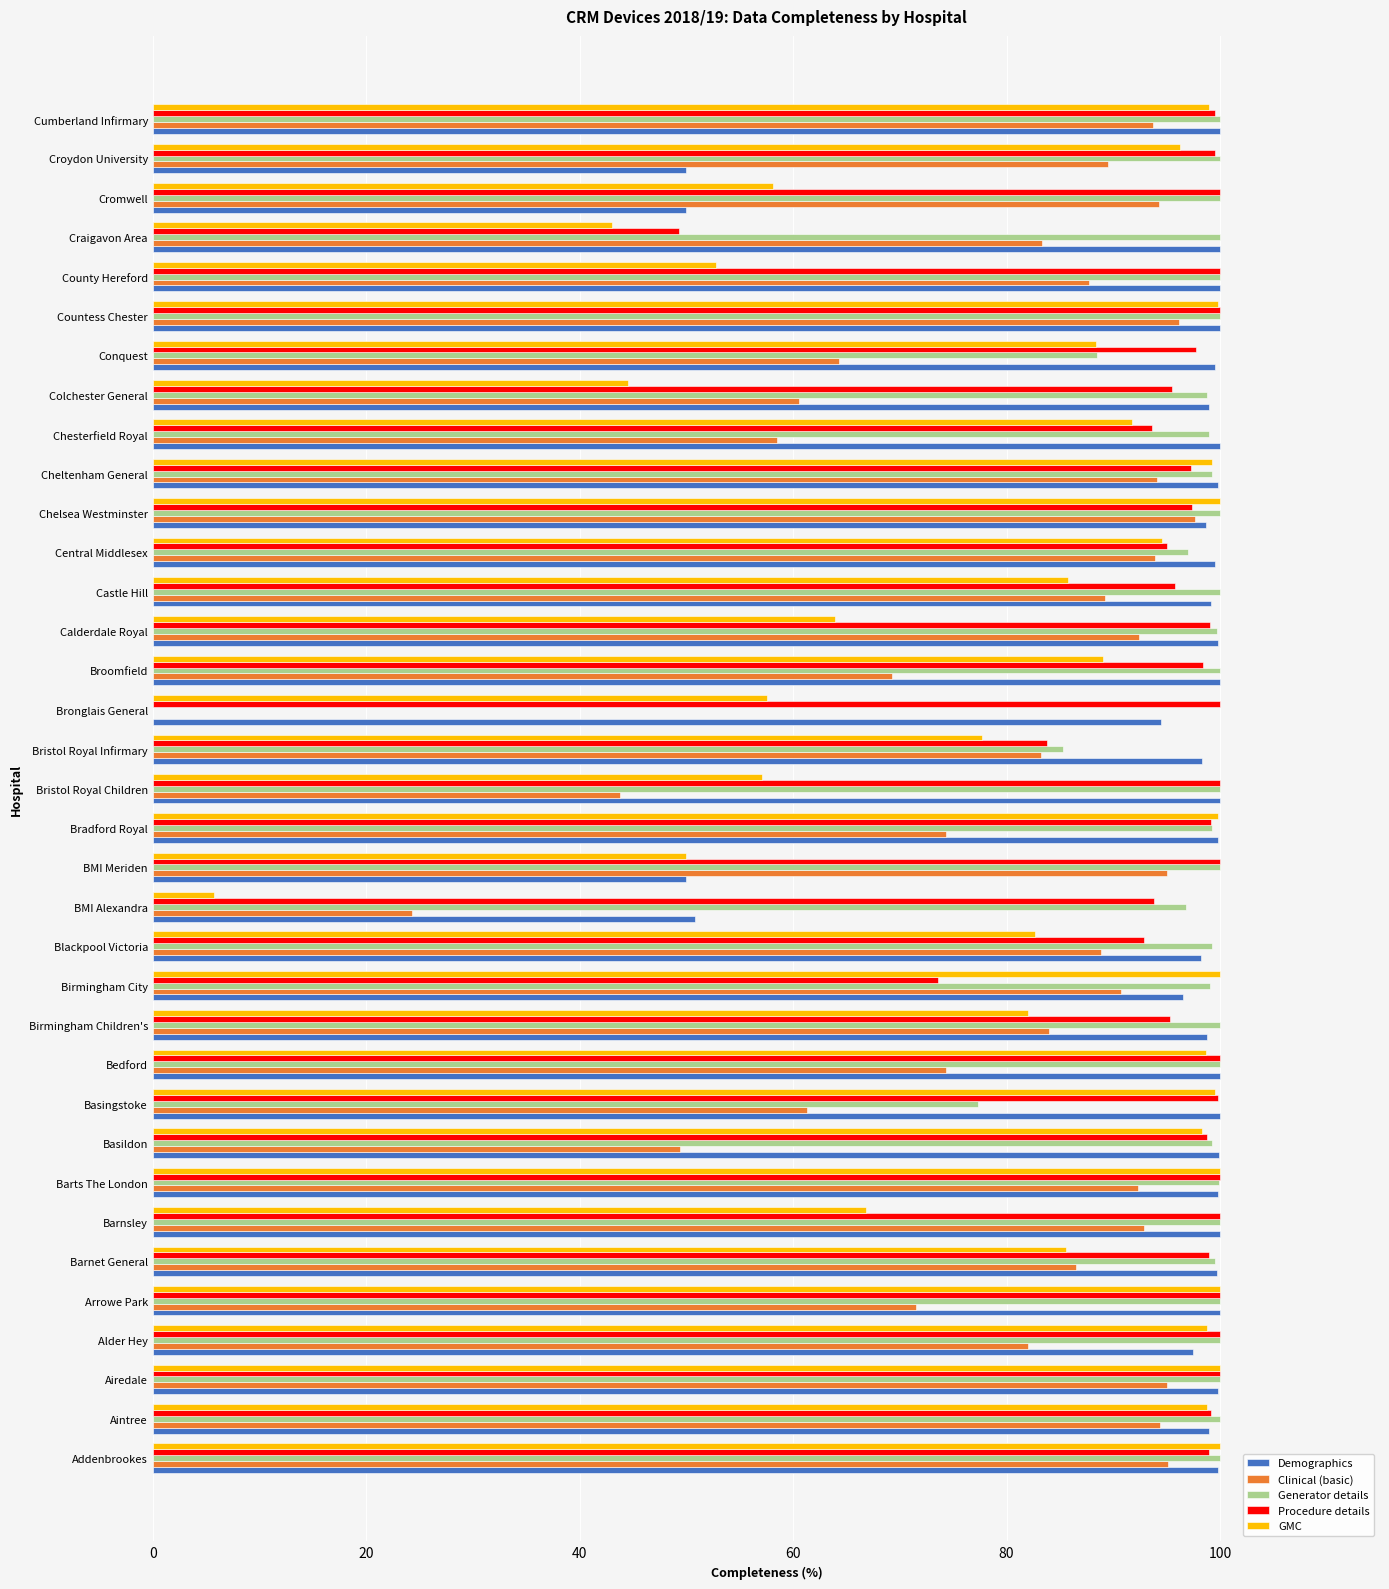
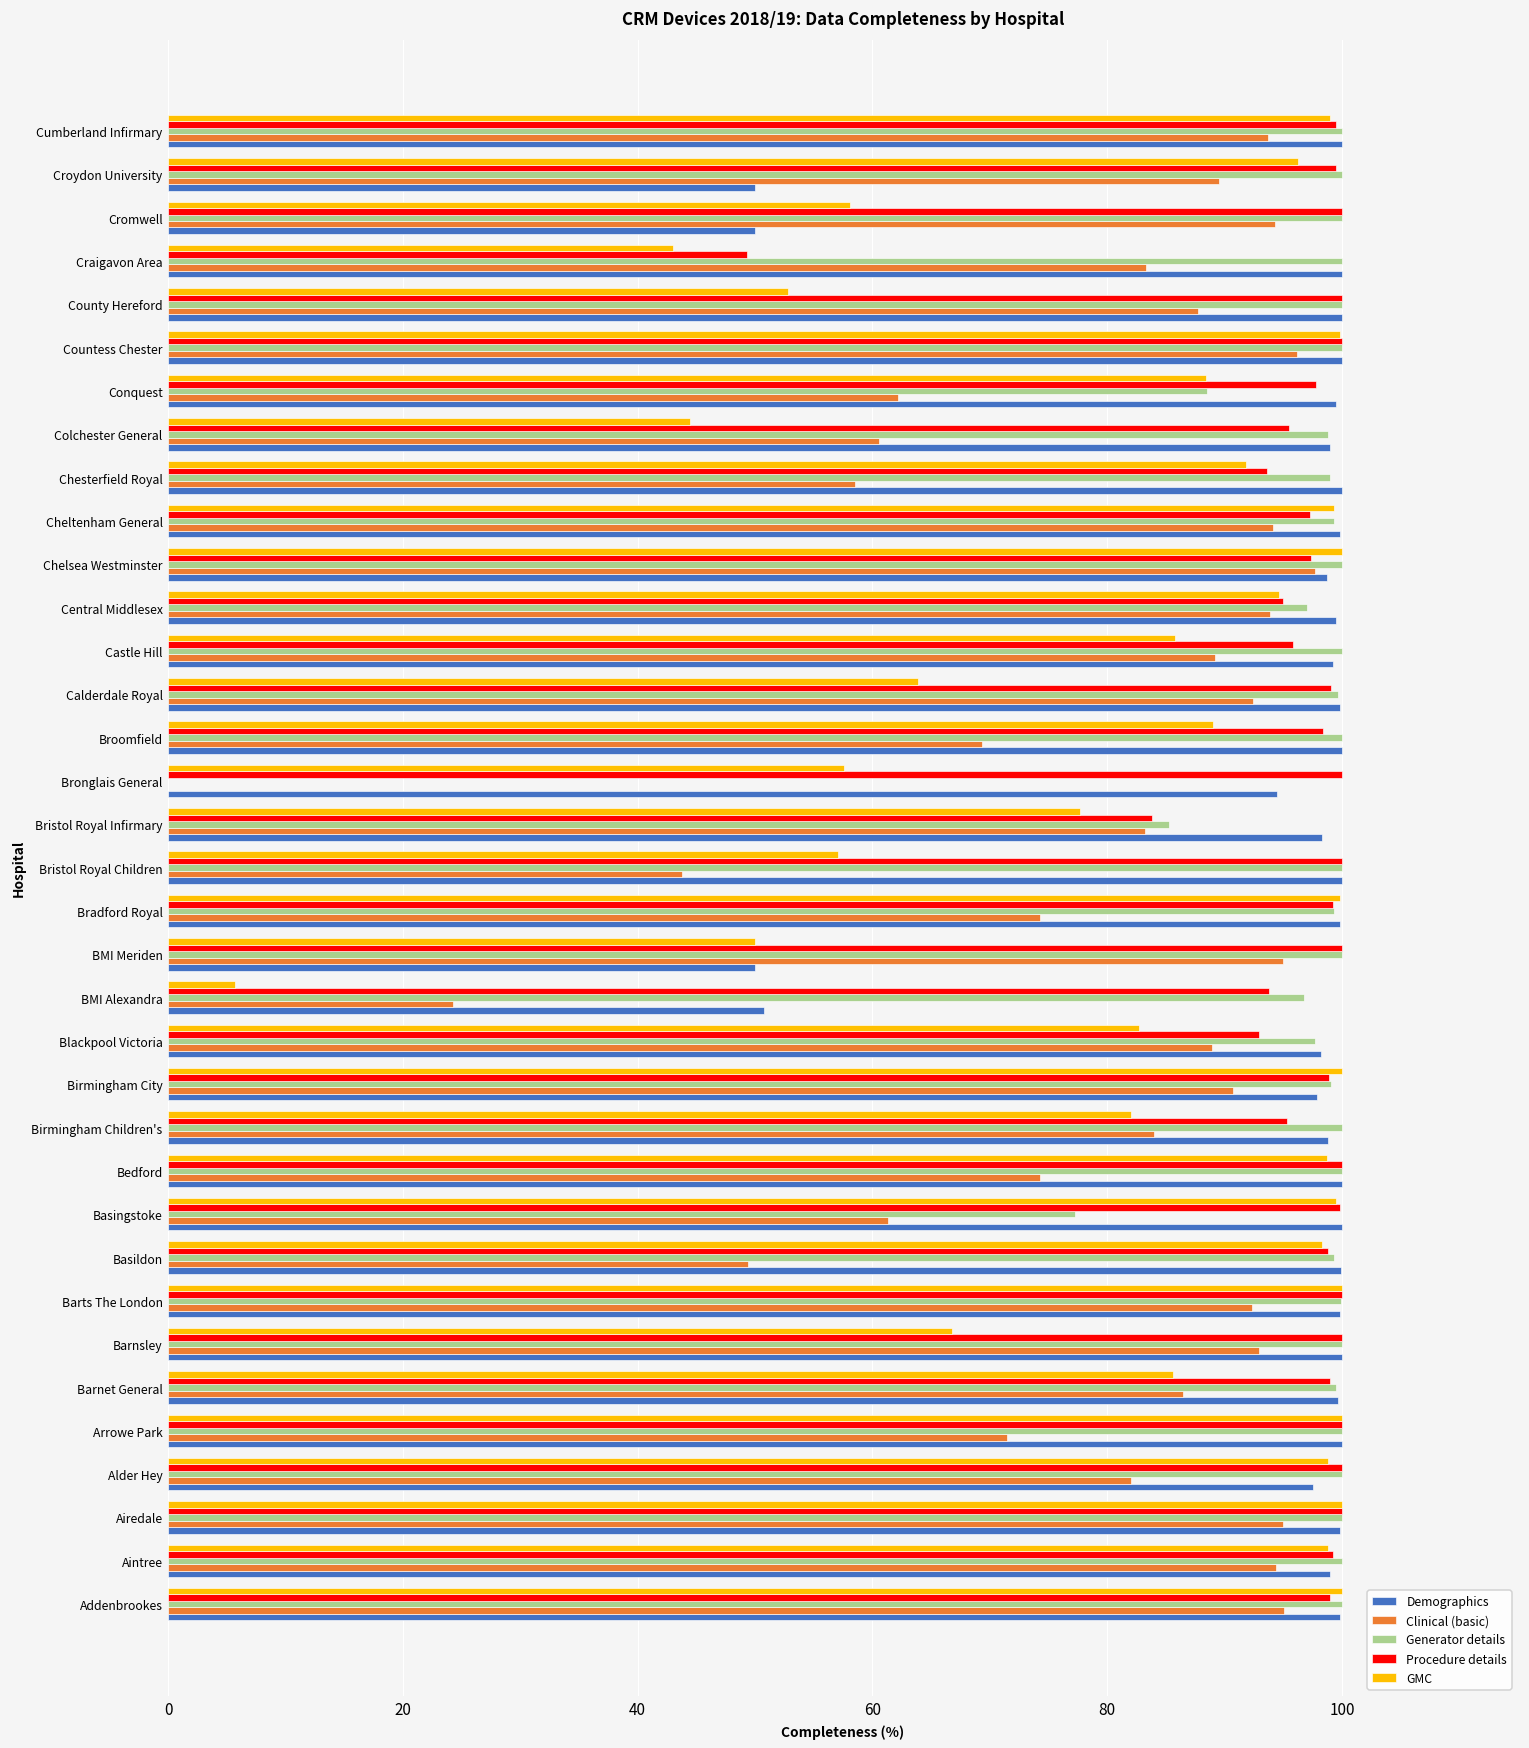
  {
    "Demographics": {
      "Cumberland Infirmary": 100.0,
      "Croydon University": 50.0,
      "Cromwell": 50.0,
      "Craigavon Area": 100.0,
      "County Hereford": 100.0,
      "Countess Chester": 100.0,
      "Conquest": 99.5,
      "Colchester General": 99.0,
      "Chesterfield Royal": 100.0,
      "Cheltenham General": 99.8,
      "Chelsea Westminster": 98.7,
      "Central Middlesex": 99.5,
      "Castle Hill": 99.2,
      "Calderdale Royal": 99.8,
      "Broomfield": 100.0,
      "Bronglais General": 94.5,
      "Bristol Royal Infirmary": 98.3,
      "Bristol Royal Children": 100.0,
      "Bradford Royal": 99.8,
      "BMI Meriden": 50.0,
      "BMI Alexandra": 50.8,
      "Blackpool Victoria": 98.2,
-     "Birmingham City": 96.5,
+     "Birmingham City": 97.9,
      "Birmingham Children's": 98.8,
      "Bedford": 100.0,
      "Basingstoke": 100.0,
      "Basildon": 99.9,
      "Barts The London": 99.8,
      "Barnsley": 100.0,
      "Barnet General": 99.7,
      "Arrowe Park": 100.0,
      "Alder Hey": 97.5,
      "Airedale": 99.8,
      "Aintree": 99.0,
      "Addenbrookes": 99.8
    },
    "Clinical (basic)": {
      "Cumberland Infirmary": 93.7,
      "Croydon University": 89.5,
      "Cromwell": 94.3,
      "Craigavon Area": 83.3,
      "County Hereford": 87.7,
      "Countess Chester": 96.2,
-     "Conquest": 64.3,
+     "Conquest": 62.2,
      "Colchester General": 60.6,
      "Chesterfield Royal": 58.5,
      "Cheltenham General": 94.1,
      "Chelsea Westminster": 97.7,
      "Central Middlesex": 93.9,
      "Castle Hill": 89.2,
      "Calderdale Royal": 92.4,
      "Broomfield": 69.3,
      "Bronglais General": 0.0,
      "Bristol Royal Infirmary": 83.2,
      "Bristol Royal Children": 43.8,
      "Bradford Royal": 74.3,
      "BMI Meriden": 95.0,
      "BMI Alexandra": 24.3,
      "Blackpool Victoria": 88.9,
      "Birmingham City": 90.7,
      "Birmingham Children's": 84.0,
      "Bedford": 74.3,
      "Basingstoke": 61.3,
      "Basildon": 49.4,
      "Barts The London": 92.3,
      "Barnsley": 92.9,
      "Barnet General": 86.5,
      "Arrowe Park": 71.5,
      "Alder Hey": 82.0,
      "Airedale": 95.0,
      "Aintree": 94.4,
      "Addenbrookes": 95.1
    },
    "Generator details": {
      "Cumberland Infirmary": 100.0,
      "Croydon University": 100.0,
      "Cromwell": 100.0,
      "Craigavon Area": 100.0,
      "County Hereford": 100.0,
      "Countess Chester": 100.0,
      "Conquest": 88.5,
      "Colchester General": 98.8,
      "Chesterfield Royal": 99.0,
      "Cheltenham General": 99.3,
      "Chelsea Westminster": 100.0,
      "Central Middlesex": 97.0,
      "Castle Hill": 100.0,
      "Calderdale Royal": 99.7,
      "Broomfield": 100.0,
      "Bronglais General": 0.0,
      "Bristol Royal Infirmary": 85.3,
      "Bristol Royal Children": 100.0,
      "Bradford Royal": 99.3,
      "BMI Meriden": 100.0,
      "BMI Alexandra": 96.8,
-     "Blackpool Victoria": 99.3,
+     "Blackpool Victoria": 97.7,
      "Birmingham City": 99.1,
      "Birmingham Children's": 100.0,
      "Bedford": 100.0,
      "Basingstoke": 77.3,
      "Basildon": 99.3,
      "Barts The London": 99.9,
      "Barnsley": 100.0,
      "Barnet General": 99.5,
      "Arrowe Park": 100.0,
      "Alder Hey": 100.0,
      "Airedale": 100.0,
      "Aintree": 100.0,
      "Addenbrookes": 100.0
    },
    "Procedure details": {
      "Cumberland Infirmary": 99.5,
      "Croydon University": 99.5,
      "Cromwell": 100.0,
      "Craigavon Area": 49.3,
      "County Hereford": 100.0,
      "Countess Chester": 100.0,
      "Conquest": 97.8,
      "Colchester General": 95.5,
      "Chesterfield Royal": 93.6,
      "Cheltenham General": 97.3,
      "Chelsea Westminster": 97.4,
      "Central Middlesex": 95.0,
      "Castle Hill": 95.8,
      "Calderdale Royal": 99.1,
      "Broomfield": 98.4,
      "Bronglais General": 100.0,
      "Bristol Royal Infirmary": 83.8,
      "Bristol Royal Children": 100.0,
      "Bradford Royal": 99.2,
      "BMI Meriden": 100.0,
      "BMI Alexandra": 93.8,
      "Blackpool Victoria": 92.9,
-     "Birmingham City": 73.6,
+     "Birmingham City": 98.9,
      "Birmingham Children's": 95.3,
      "Bedford": 100.0,
      "Basingstoke": 99.8,
      "Basildon": 98.8,
      "Barts The London": 100.0,
      "Barnsley": 100.0,
      "Barnet General": 99.0,
      "Arrowe Park": 100.0,
      "Alder Hey": 100.0,
      "Airedale": 100.0,
      "Aintree": 99.2,
      "Addenbrookes": 99.0
    },
    "GMC": {
      "Cumberland Infirmary": 99.0,
      "Croydon University": 96.3,
      "Cromwell": 58.1,
      "Craigavon Area": 43.0,
      "County Hereford": 52.8,
      "Countess Chester": 99.8,
      "Conquest": 88.4,
      "Colchester General": 44.5,
      "Chesterfield Royal": 91.8,
      "Cheltenham General": 99.3,
      "Chelsea Westminster": 100.0,
      "Central Middlesex": 94.6,
      "Castle Hill": 85.8,
      "Calderdale Royal": 63.9,
      "Broomfield": 89.0,
      "Bronglais General": 57.6,
      "Bristol Royal Infirmary": 77.7,
      "Bristol Royal Children": 57.1,
      "Bradford Royal": 99.8,
      "BMI Meriden": 50.0,
      "BMI Alexandra": 5.7,
      "Blackpool Victoria": 82.7,
      "Birmingham City": 100.0,
      "Birmingham Children's": 82.0,
      "Bedford": 98.7,
      "Basingstoke": 99.5,
      "Basildon": 98.3,
      "Barts The London": 100.0,
      "Barnsley": 66.8,
      "Barnet General": 85.6,
      "Arrowe Park": 100.0,
      "Alder Hey": 98.8,
      "Airedale": 100.0,
      "Aintree": 98.8,
      "Addenbrookes": 100.0
    }
  }
